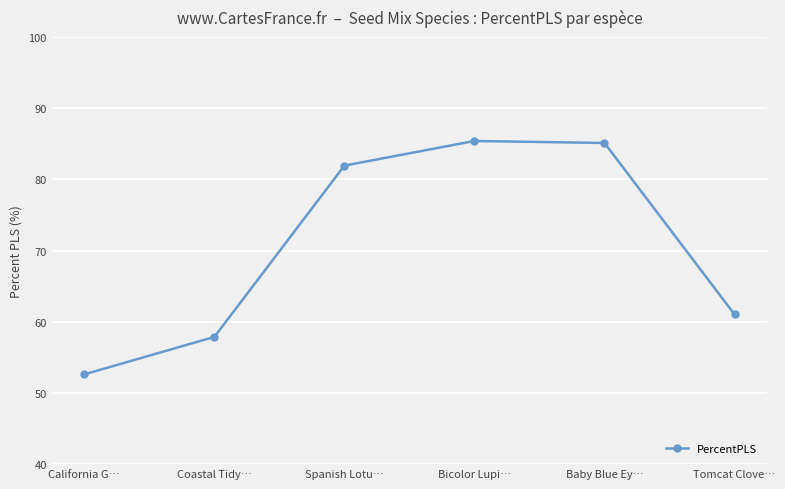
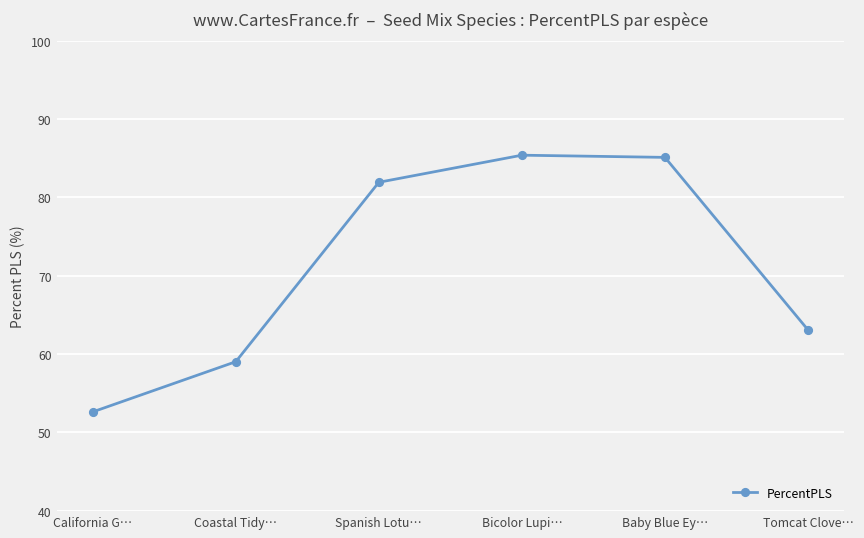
  {
    "California G…": 53,
-   "Coastal Tidy…": 58,
+   "Coastal Tidy…": 59,
    "Spanish Lotu…": 82,
    "Bicolor Lupi…": 85,
    "Baby Blue Ey…": 85,
-   "Tomcat Clove…": 61
+   "Tomcat Clove…": 63
  }
